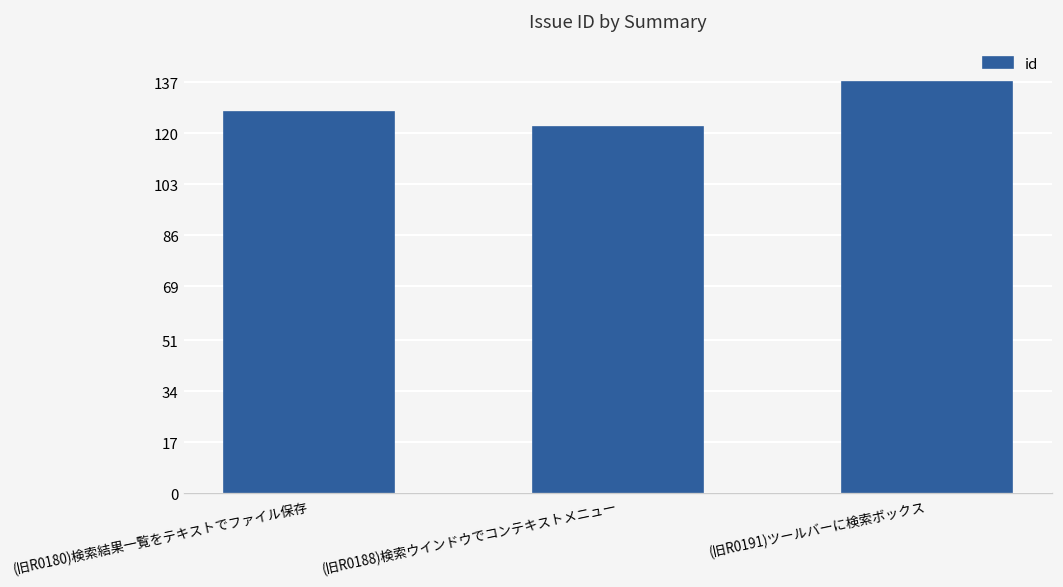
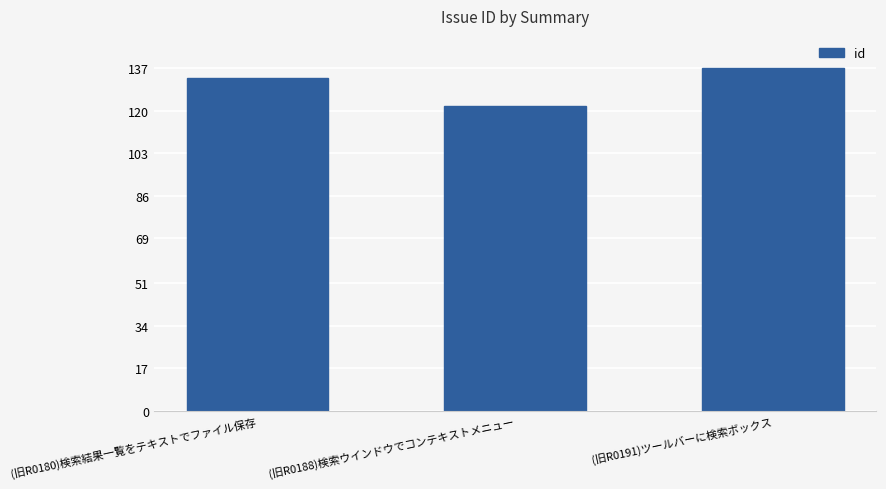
  {
-   "(旧R0180)検索結果一覧をテキストでファイル保存": 127,
+   "(旧R0180)検索結果一覧をテキストでファイル保存": 133,
    "(旧R0188)検索ウインドウでコンテキストメニュー": 122,
    "(旧R0191)ツールバーに検索ボックス": 137
  }
